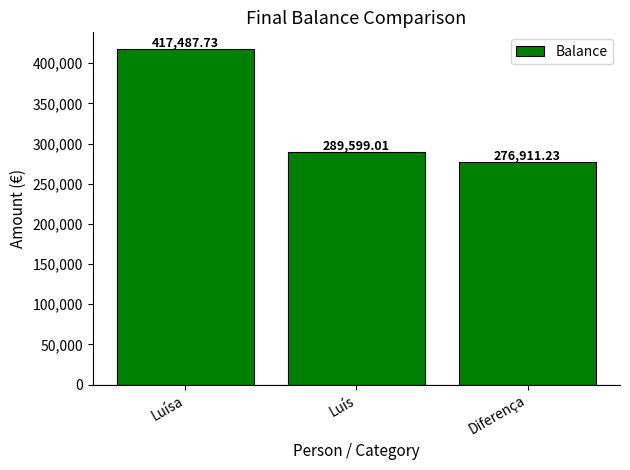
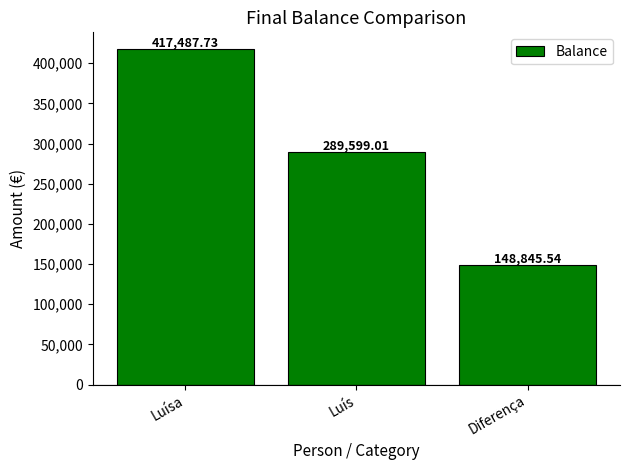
  {
    "Luísa": "417,487.73",
    "Luís": "289,599.01",
-   "Diferença": "276,911.23"
+   "Diferença": "148,845.54"
  }
